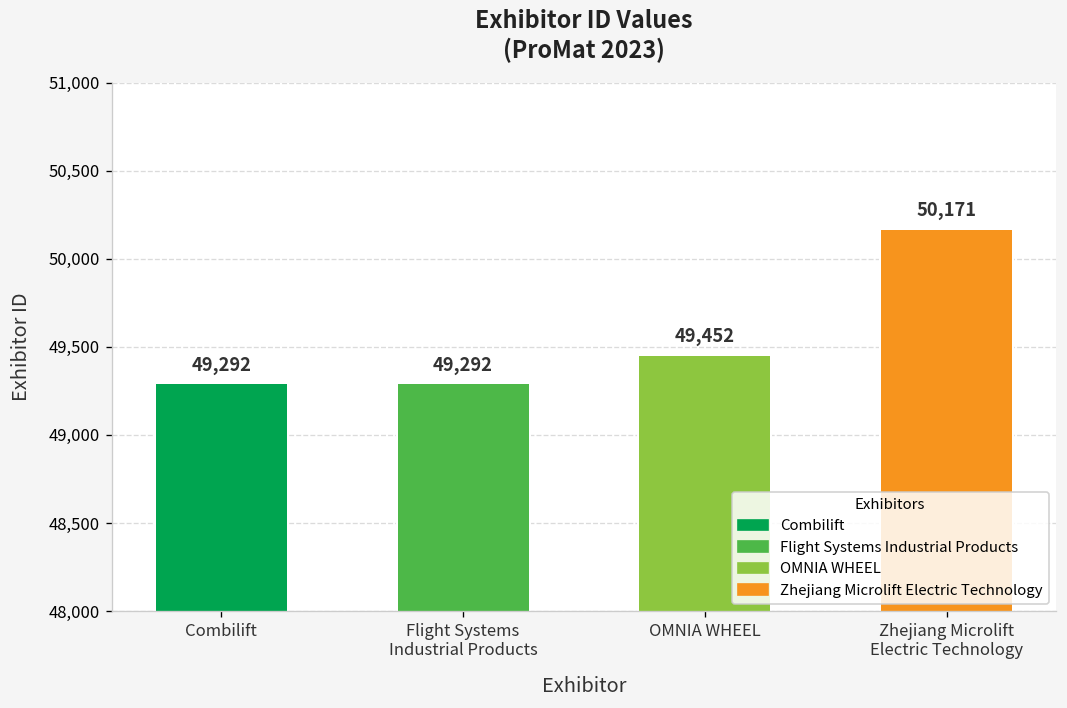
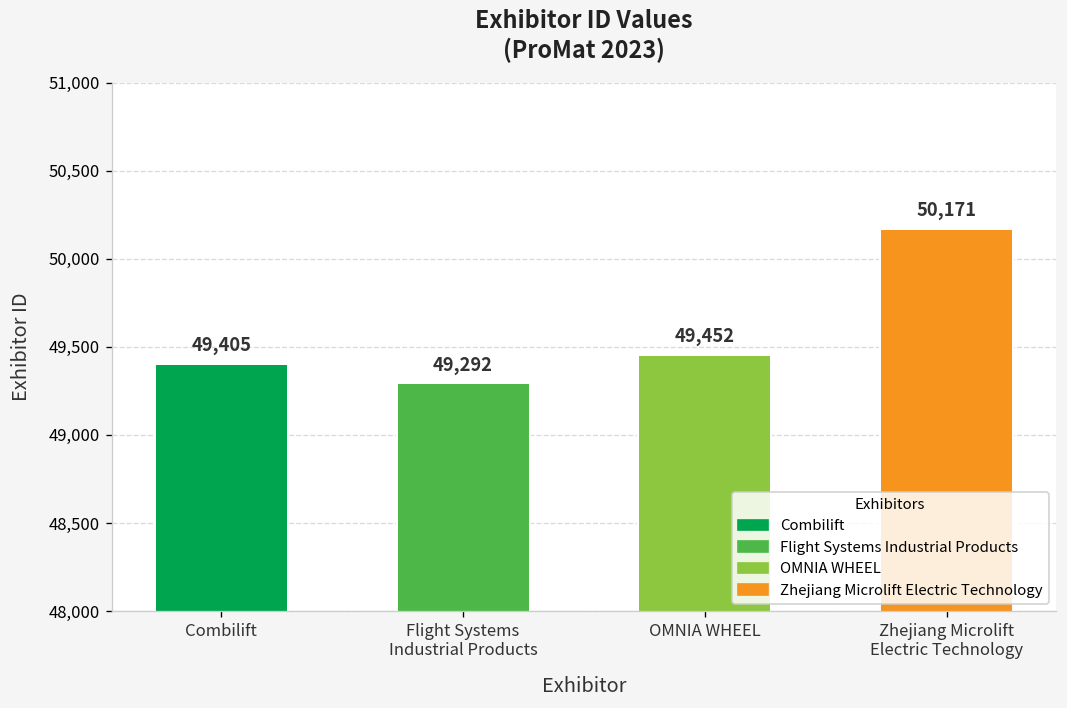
  {
-   "Combilift": "49,292",
+   "Combilift": "49,405",
    "Flight Systems Industrial Products": "49,292",
    "OMNIA WHEEL": "49,452",
    "Zhejiang Microlift Electric Technology": "50,171"
  }
